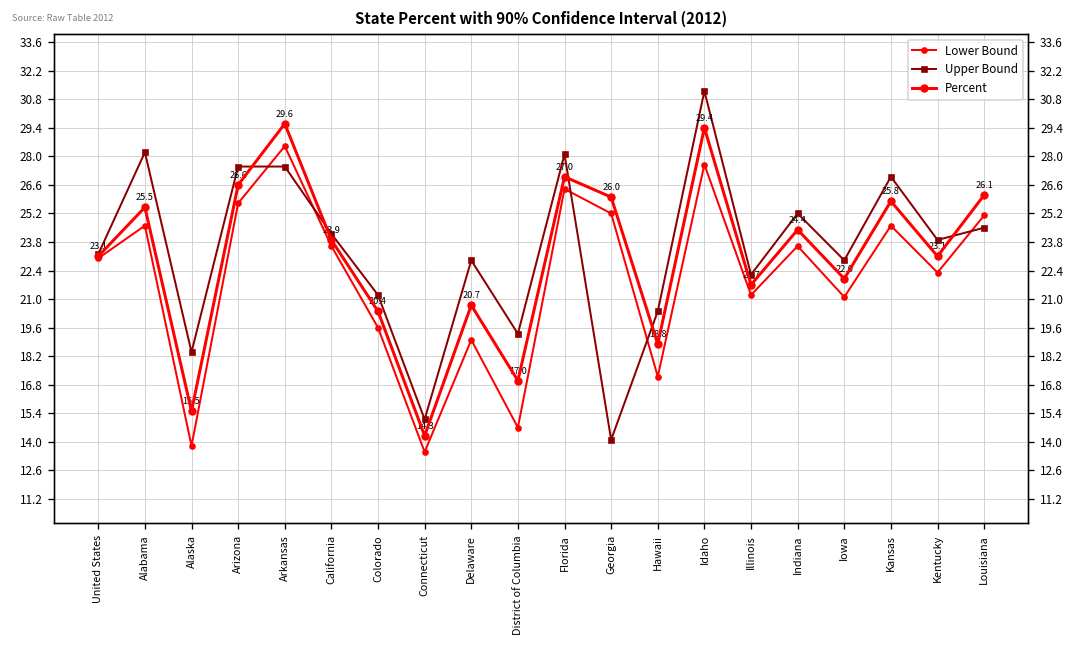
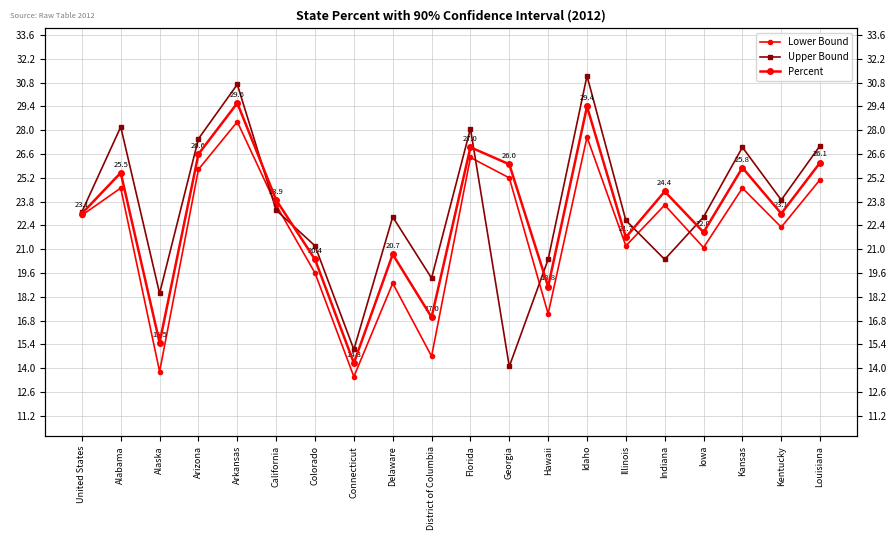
  {
    "Upper Bound": {
      "Alabama": 28.2,
      "Alaska": 18.4,
-     "Arkansas": 27.5,
-     "California": 24.2,
+     "Arkansas": 30.7,
+     "California": 23.3,
      "Delaware": 22.9,
      "District of Columbia": 19.3,
      "Florida": 28.1,
      "Georgia": 14.1,
      "Hawaii": 20.4,
      "Idaho": 31.2,
-     "Illinois": 22.2,
-     "Indiana": 25.2,
+     "Illinois": 22.7,
+     "Indiana": 20.4,
      "Kansas": 27.0,
-     "Louisiana": 24.5
+     "Louisiana": 27.1
    }
  }
